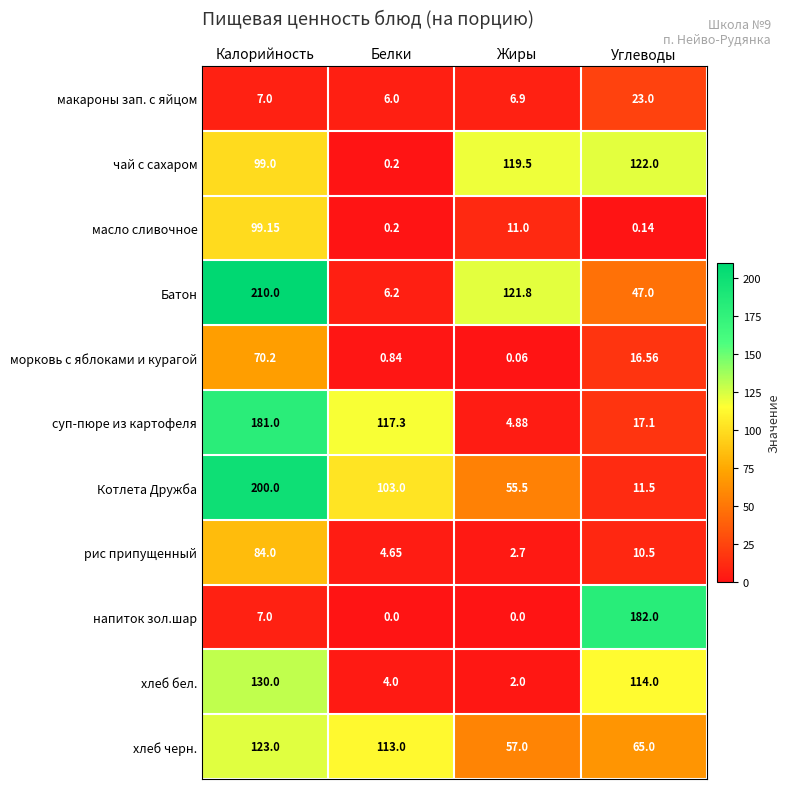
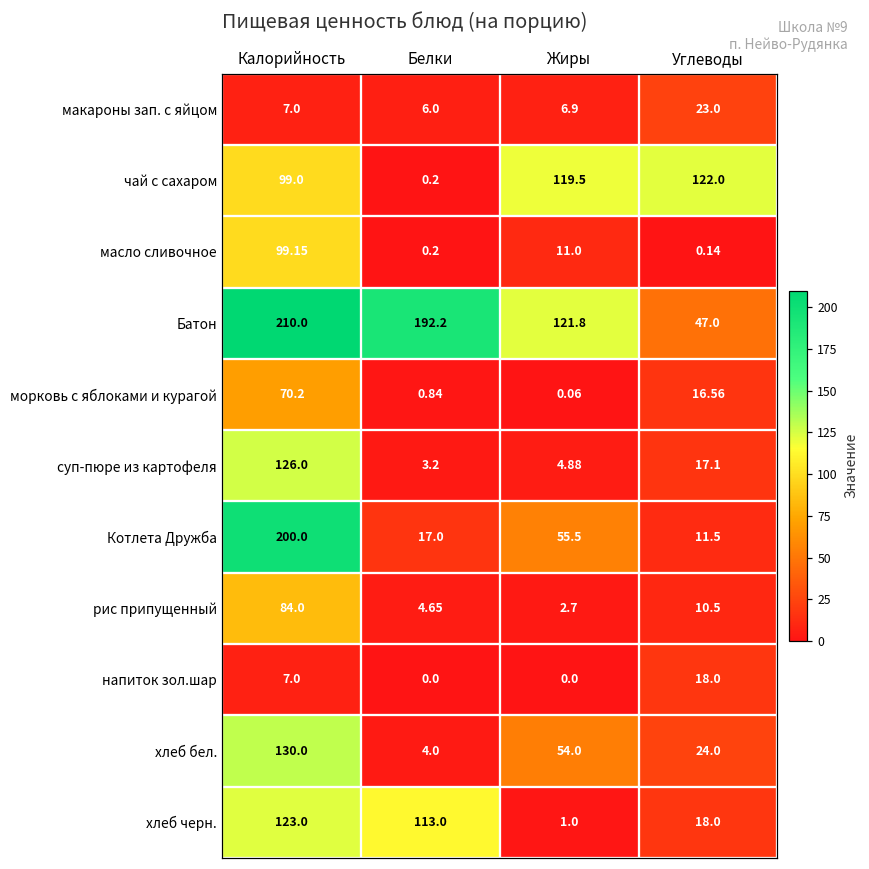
  {
    "макароны зап. с яйцом": {
      "Калорийность": 7.0,
      "Белки": 6.0,
      "Жиры": 6.9,
      "Углеводы": 23.0
    },
    "чай с сахаром": {
      "Калорийность": 99.0,
      "Белки": 0.2,
      "Жиры": 119.5,
      "Углеводы": 122.0
    },
    "масло сливочное": {
      "Калорийность": 99.15,
      "Белки": 0.2,
      "Жиры": 11.0,
      "Углеводы": 0.14
    },
    "Батон": {
      "Калорийность": 210.0,
-     "Белки": 6.2,
+     "Белки": 192.2,
      "Жиры": 121.8,
      "Углеводы": 47.0
    },
    "морковь с яблоками и курагой": {
      "Калорийность": 70.2,
      "Белки": 0.84,
      "Жиры": 0.06,
      "Углеводы": 16.56
    },
    "суп-пюре из картофеля": {
-     "Калорийность": 181.0,
-     "Белки": 117.3,
+     "Калорийность": 126.0,
+     "Белки": 3.2,
      "Жиры": 4.88,
      "Углеводы": 17.1
    },
    "Котлета Дружба": {
      "Калорийность": 200.0,
-     "Белки": 103.0,
+     "Белки": 17.0,
      "Жиры": 55.5,
      "Углеводы": 11.5
    },
    "рис припущенный": {
      "Калорийность": 84.0,
      "Белки": 4.65,
      "Жиры": 2.7,
      "Углеводы": 10.5
    },
    "напиток зол.шар": {
      "Калорийность": 7.0,
      "Белки": 0.0,
      "Жиры": 0.0,
-     "Углеводы": 182.0
+     "Углеводы": 18.0
    },
    "хлеб бел.": {
      "Калорийность": 130.0,
      "Белки": 4.0,
-     "Жиры": 2.0,
-     "Углеводы": 114.0
+     "Жиры": 54.0,
+     "Углеводы": 24.0
    },
    "хлеб черн.": {
      "Калорийность": 123.0,
      "Белки": 113.0,
-     "Жиры": 57.0,
-     "Углеводы": 65.0
+     "Жиры": 1.0,
+     "Углеводы": 18.0
    }
  }
